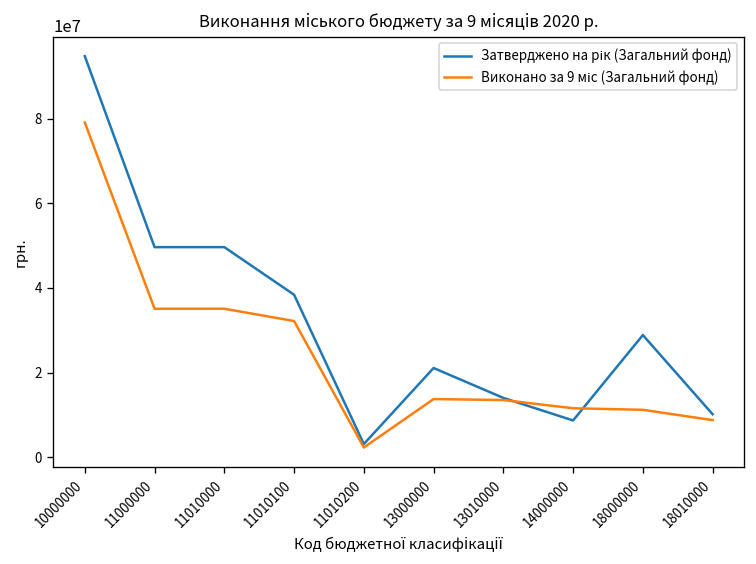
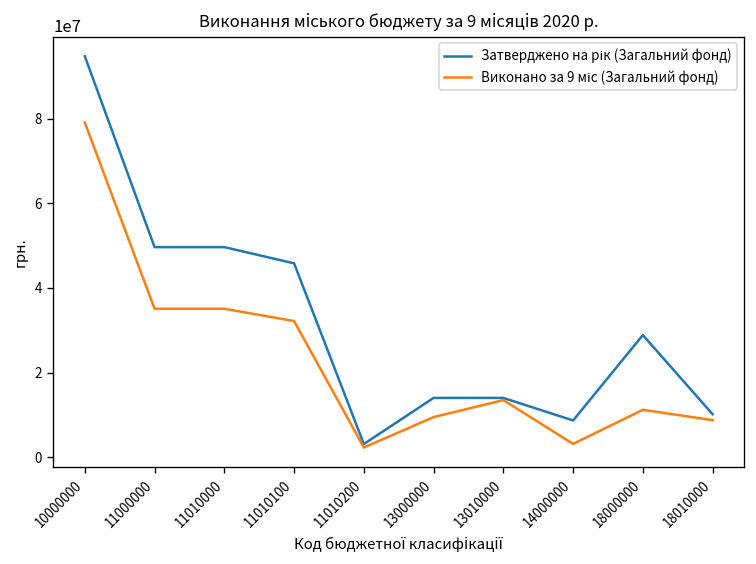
  {
    "Затверджено на рік (Загальний фонд)": {
      "10000000": 95000000,
      "11000000": 50000000,
      "11010000": 50000000,
-     "11010100": 38000000,
+     "11010100": 46000000,
      "11010200": 3000000,
-     "13000000": 21000000,
+     "13000000": 14000000,
      "14000000": 9000000,
      "18000000": 29000000,
      "18010000": 10000000
    },
    "Виконано за 9 міс (Загальний фонд)": {
      "10000000": 79000000,
      "11000000": 35000000,
      "11010000": 35000000,
      "11010100": 32000000,
      "11010200": 2000000,
-     "13000000": 14000000,
-     "14000000": 12000000,
+     "13000000": 9000000,
+     "14000000": 3000000,
      "18000000": 11000000,
      "18010000": 9000000
    }
  }
